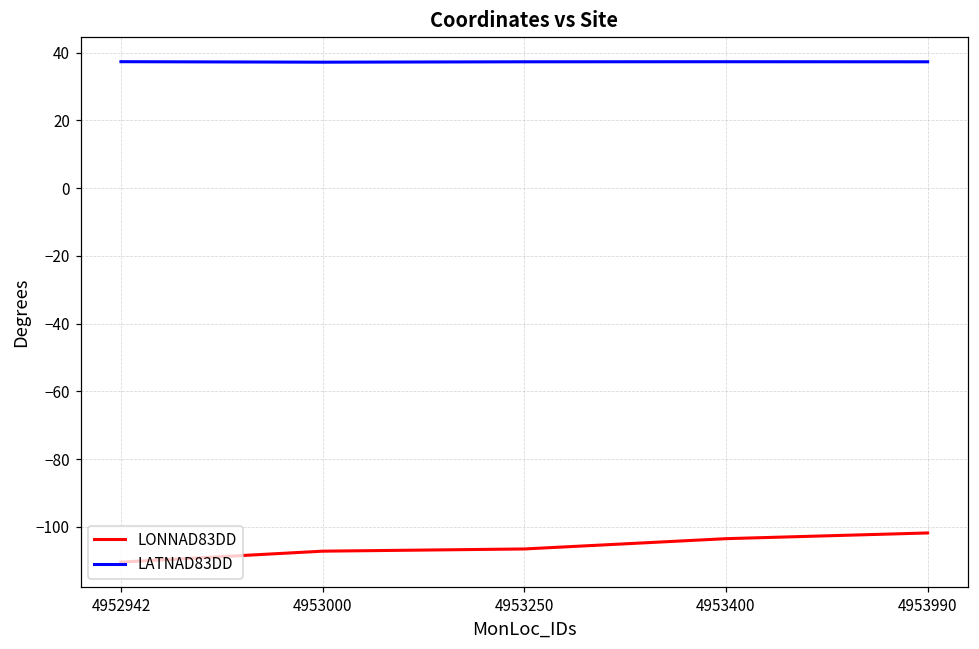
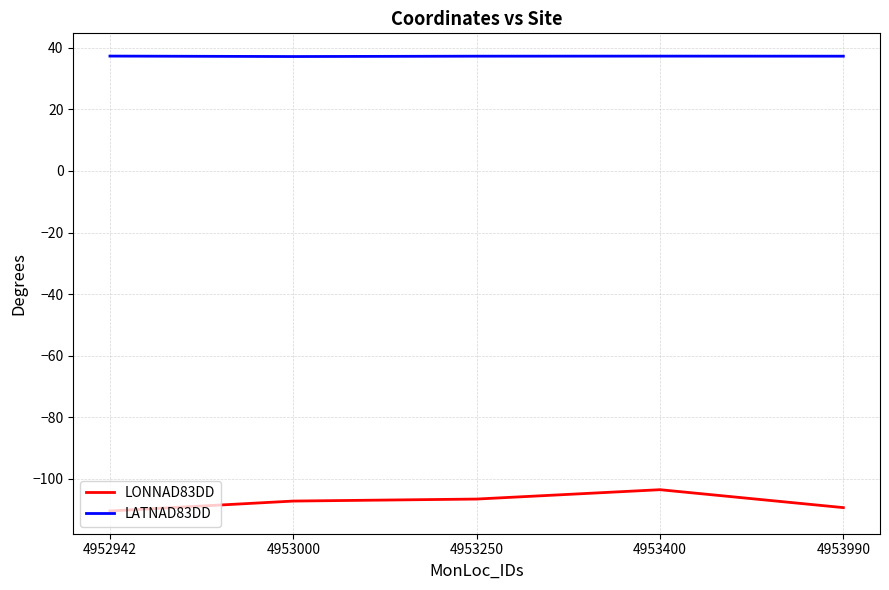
  {
    "LONNAD83DD": {
      "4953000": -107,
      "4953250": -107,
      "4953400": -103,
-     "4953990": -102
+     "4953990": -109
    },
    "LATNAD83DD": {
      "4952942": 37,
      "4953000": 37,
      "4953250": 37,
      "4953400": 37,
      "4953990": 37
    }
  }
